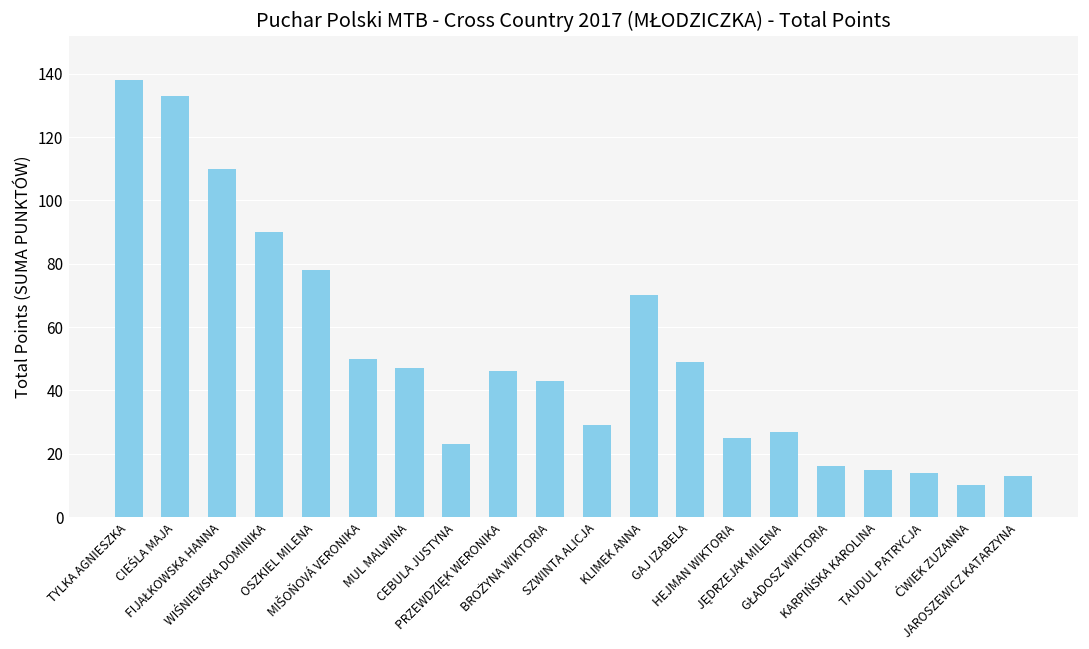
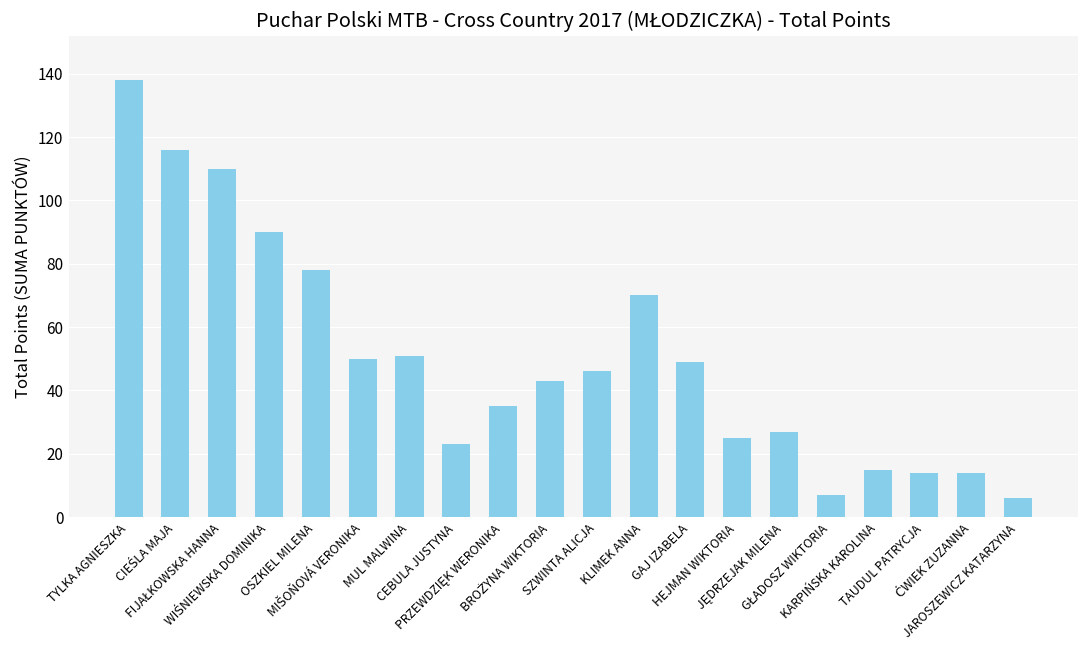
  {
    "TYLKA AGNIESZKA": 138,
-   "CIEŚLA MAJA": 133,
+   "CIEŚLA MAJA": 116,
    "FIJAŁKOWSKA HANNA": 110,
    "WIŚNIEWSKA DOMINIKA": 90,
    "OSZKIEL MILENA": 78,
    "MIŠOŇOVÁ VERONIKA": 50,
-   "MUL MALWINA": 47,
+   "MUL MALWINA": 51,
    "CEBULA JUSTYNA": 23,
-   "PRZEWDZIĘK WERONIKA": 46,
+   "PRZEWDZIĘK WERONIKA": 35,
    "BROŻYNA WIKTORIA": 43,
-   "SZWINTA ALICJA": 29,
+   "SZWINTA ALICJA": 46,
    "KLIMEK ANNA": 70,
    "GAJ IZABELA": 49,
    "HEJMAN WIKTORIA": 25,
    "JĘDRZEJAK MILENA": 27,
-   "GŁADOSZ WIKTORIA": 16,
+   "GŁADOSZ WIKTORIA": 7,
    "KARPIŃSKA KAROLINA": 15,
    "TAUDUL PATRYCJA": 14,
-   "ĆWIEK ZUZANNA": 10,
-   "JAROSZEWICZ KATARZYNA": 13
+   "ĆWIEK ZUZANNA": 14,
+   "JAROSZEWICZ KATARZYNA": 6
  }
